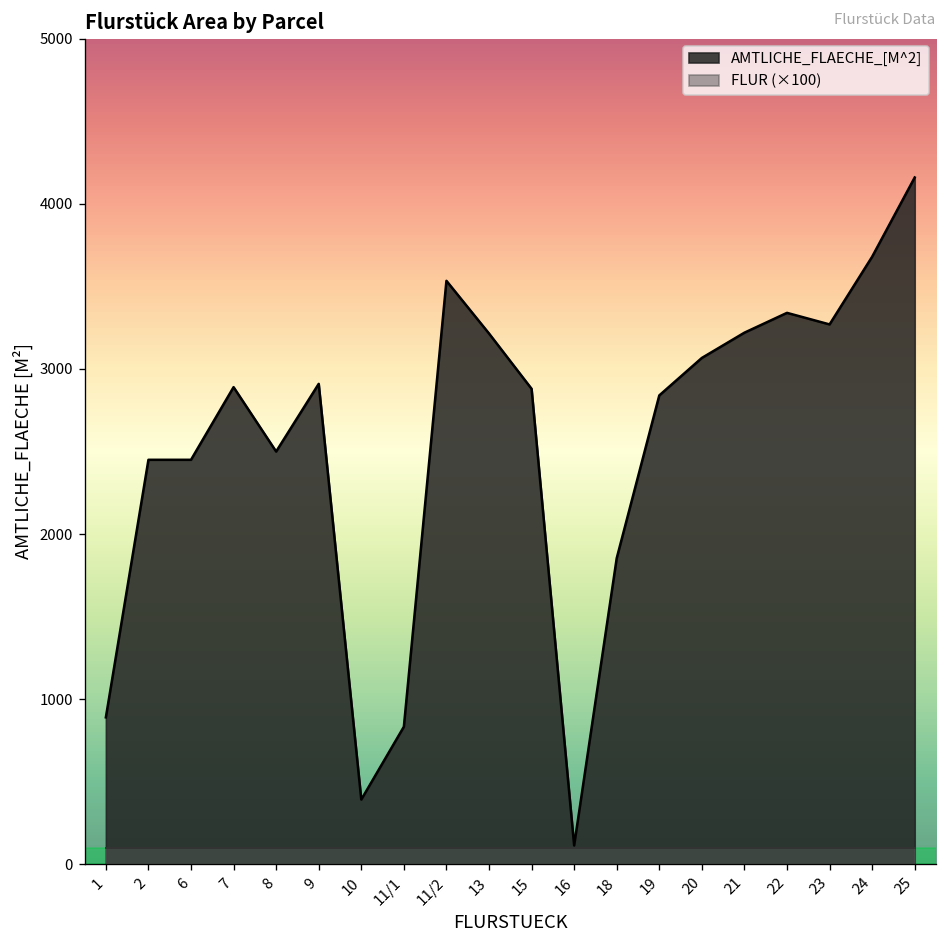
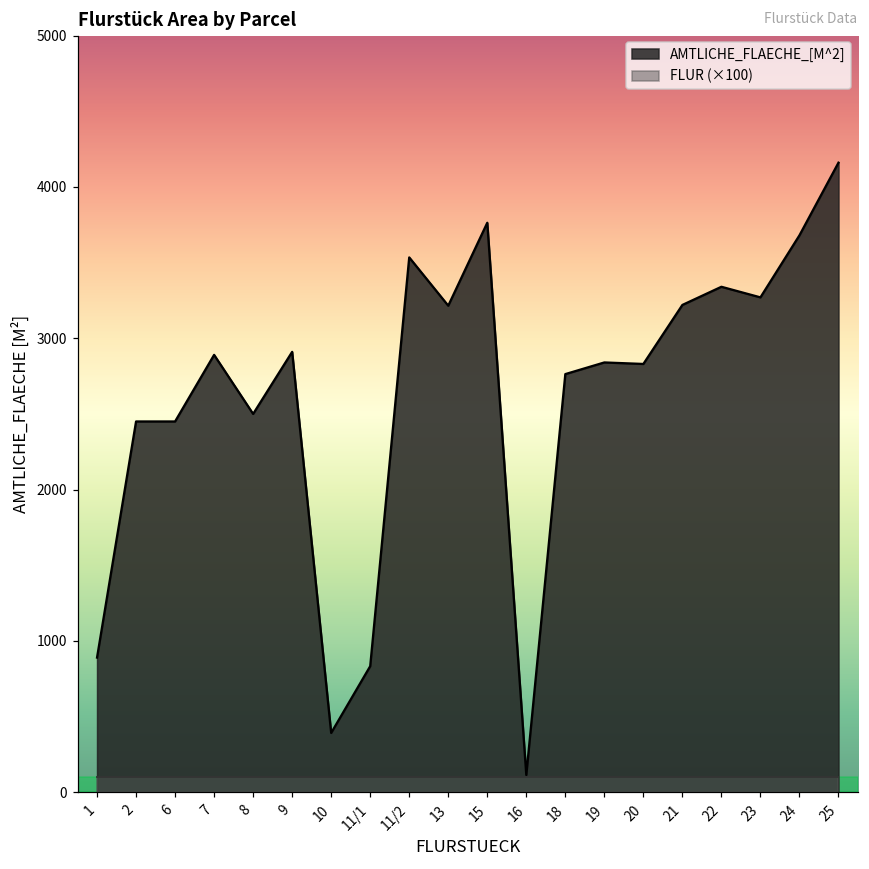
  {
    "AMTLICHE_FLAECHE_[M^2]": {
      "1": 890,
      "2": 2450,
      "6": 2450,
      "7": 2890,
      "8": 2500,
      "9": 2910,
      "10": 390,
      "11/1": 830,
      "11/2": 3530,
      "13": 3220,
-     "15": 2880,
-     "18": 1850,
+     "15": 3760,
+     "18": 2760,
      "19": 2840,
-     "20": 3070,
+     "20": 2830,
      "21": 3220,
      "22": 3340,
      "23": 3270,
      "24": 3680,
      "25": 4160
    },
    "FLUR (×100)": {
      "1": 100,
      "2": 100,
      "6": 100,
      "7": 100,
      "8": 100,
      "9": 100,
      "10": 100,
      "11/1": 100,
      "11/2": 100,
      "13": 100,
      "15": 100,
      "18": 100,
      "19": 100,
      "20": 100,
      "21": 100,
      "22": 100,
      "23": 100,
      "24": 100,
      "25": 100
    }
  }
